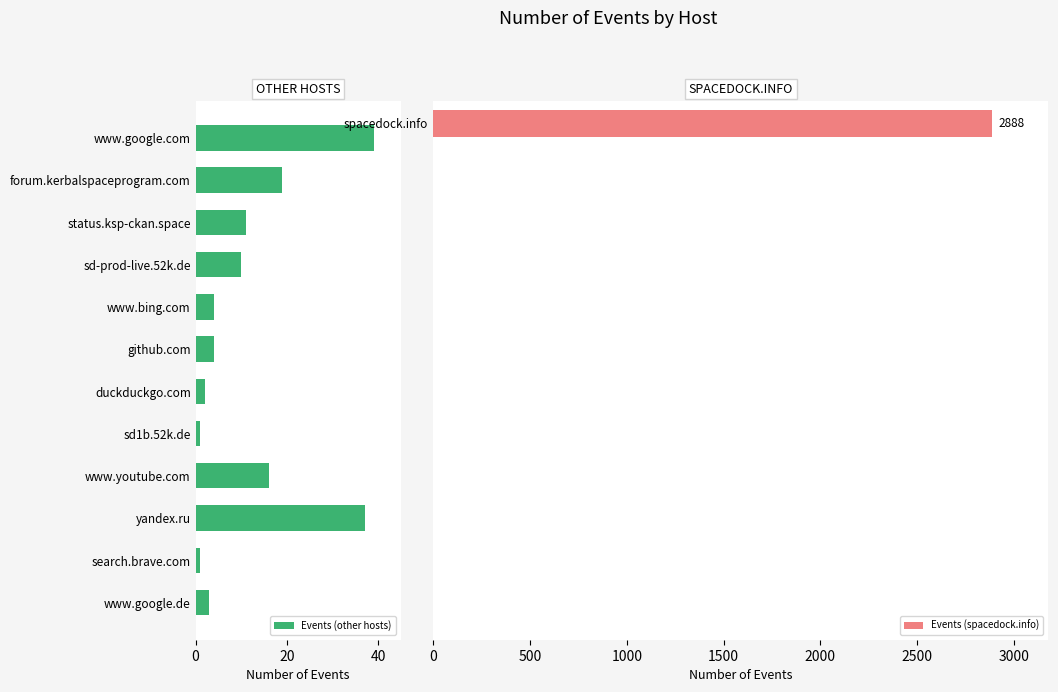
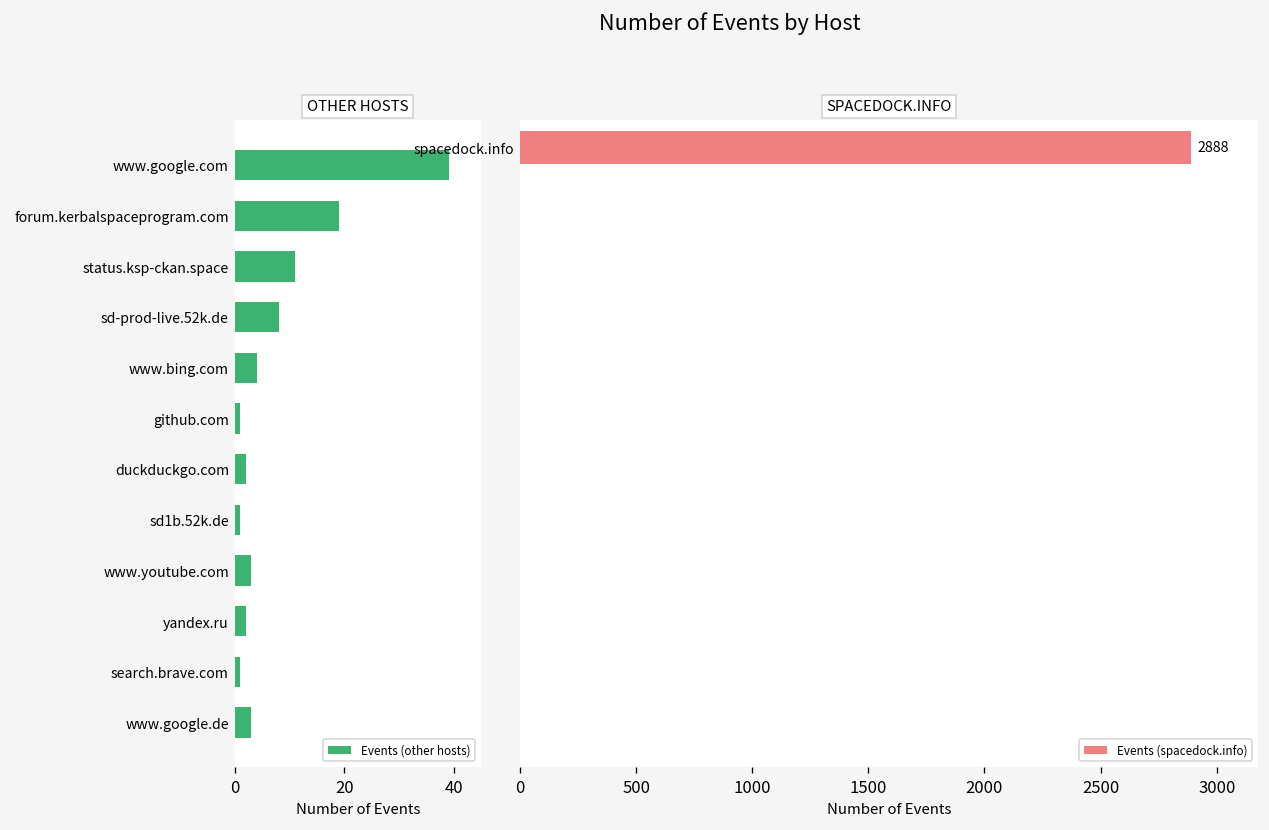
  {
    "OTHER HOSTS": {
      "www.google.com": 39,
      "forum.kerbalspaceprogram.com": 19,
      "status.ksp-ckan.space": 11,
-     "sd-prod-live.52k.de": 10,
+     "sd-prod-live.52k.de": 8,
      "www.bing.com": 4,
-     "github.com": 4,
+     "github.com": 1,
      "duckduckgo.com": 2,
      "sd1b.52k.de": 1,
-     "www.youtube.com": 16,
-     "yandex.ru": 37,
+     "www.youtube.com": 3,
+     "yandex.ru": 2,
      "search.brave.com": 1,
      "www.google.de": 3
    }
  }
